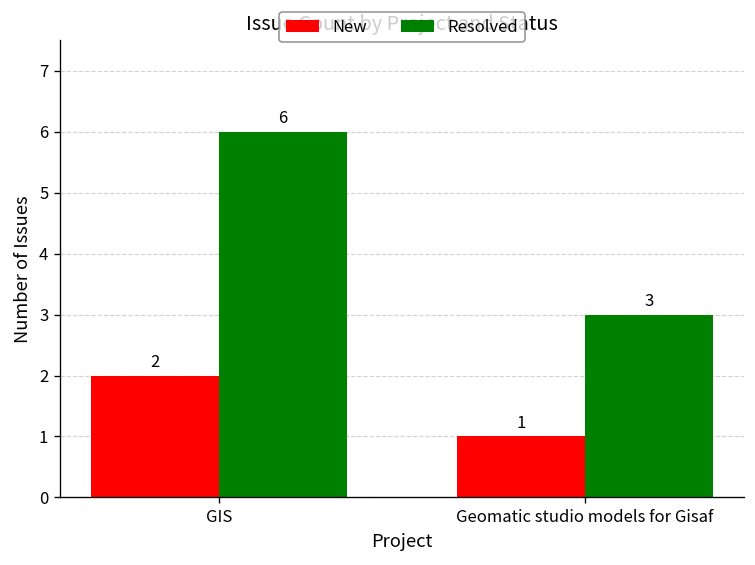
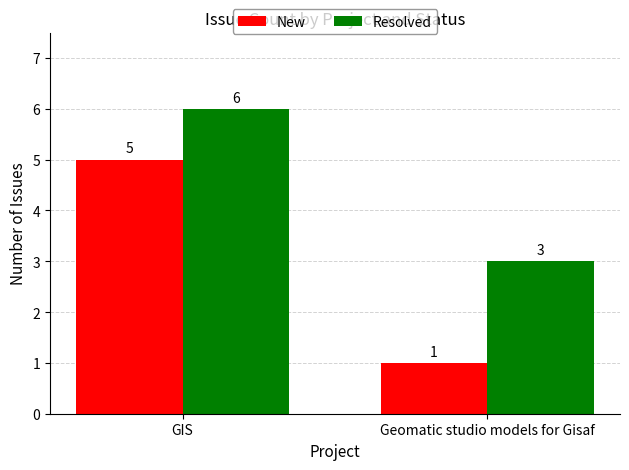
  {
    "New": {
-     "GIS": 2,
+     "GIS": 5,
      "Geomatic studio models for Gisaf": 1
    },
    "Resolved": {
      "GIS": 6,
      "Geomatic studio models for Gisaf": 3
    }
  }
